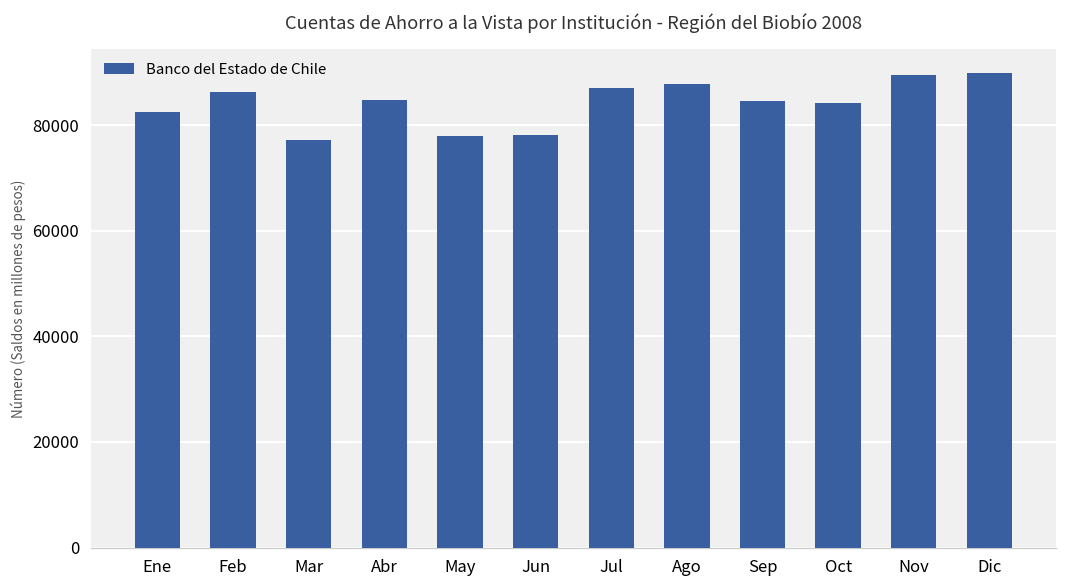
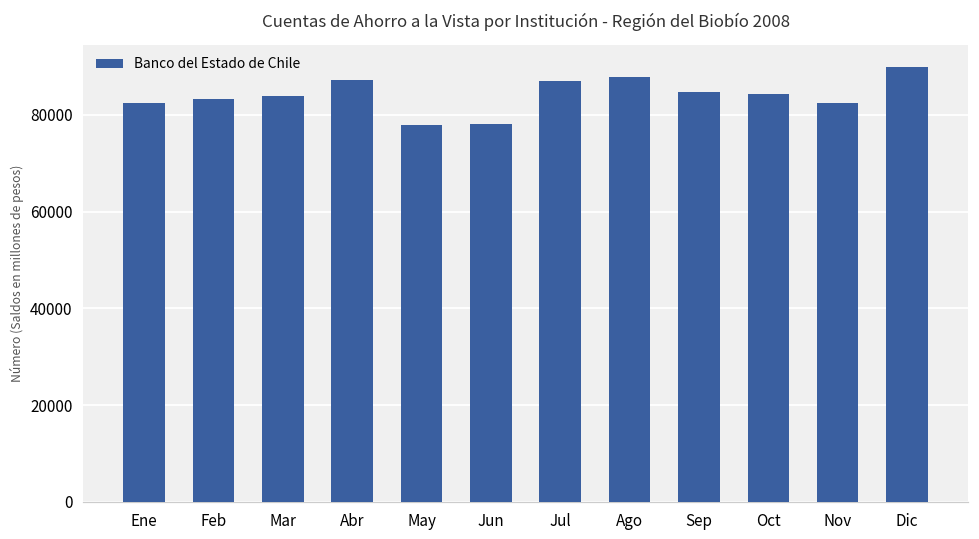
  {
    "Ene": 83000,
-   "Feb": 86000,
-   "Mar": 77000,
-   "Abr": 85000,
+   "Feb": 83000,
+   "Mar": 84000,
+   "Abr": 87000,
    "May": 78000,
    "Jun": 78000,
    "Jul": 87000,
    "Ago": 88000,
    "Sep": 85000,
    "Oct": 84000,
-   "Nov": 89000,
+   "Nov": 83000,
    "Dic": 90000
  }
